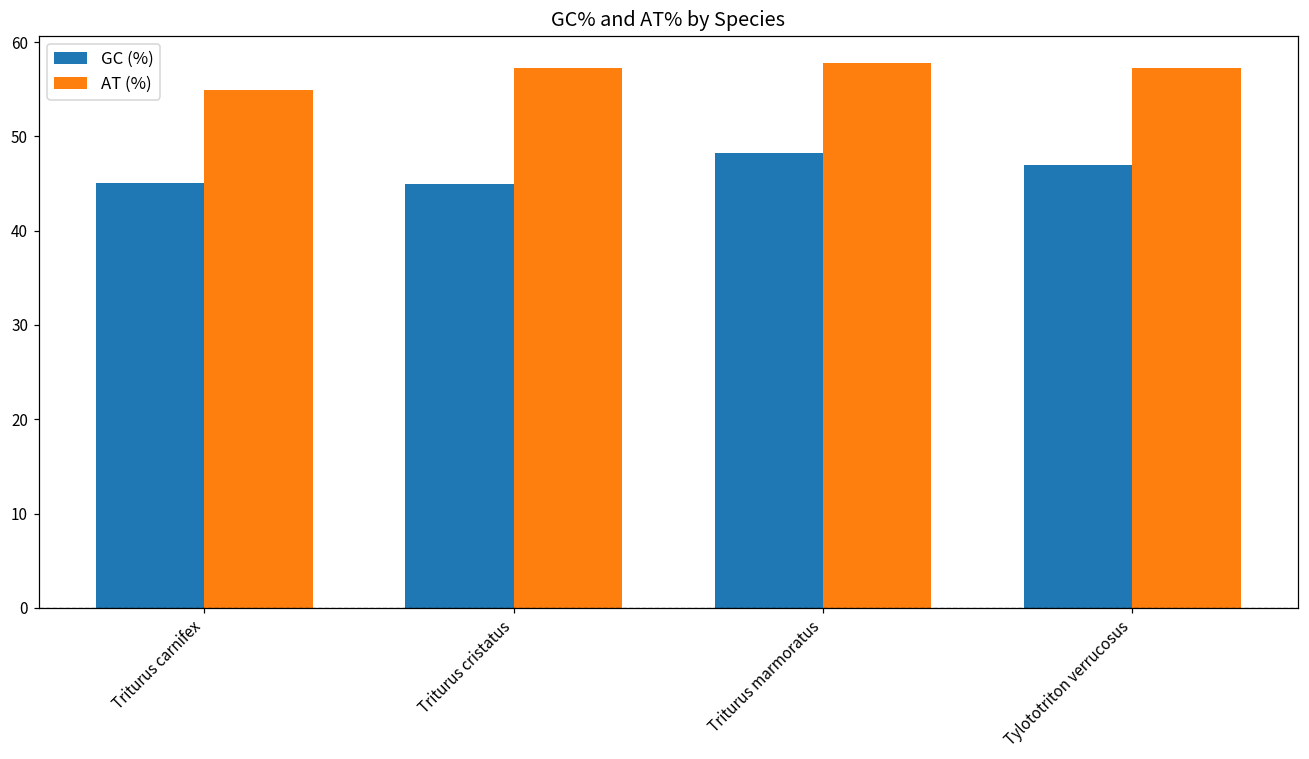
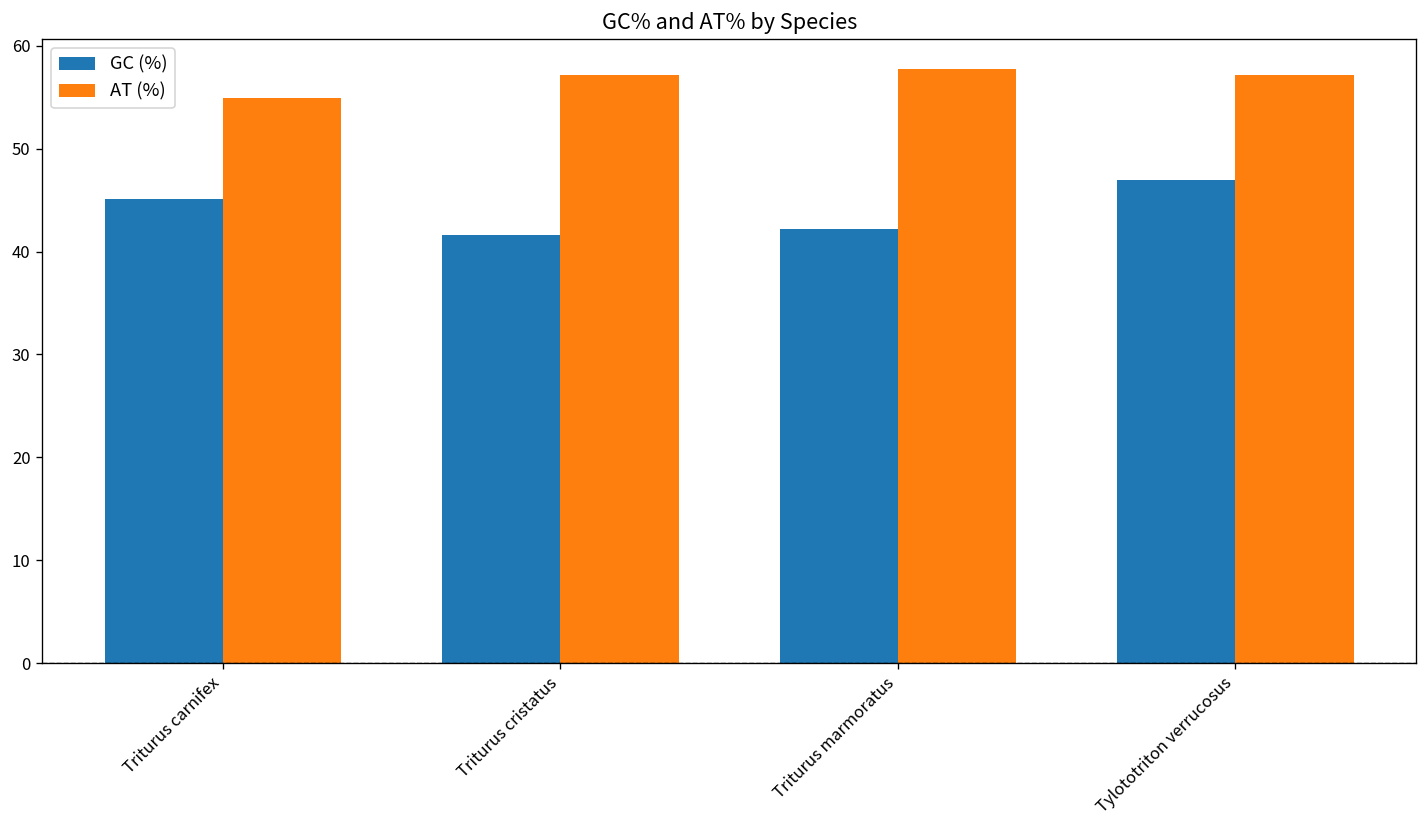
  {
    "GC (%)": {
      "Triturus carnifex": 45,
-     "Triturus cristatus": 45,
-     "Triturus marmoratus": 48,
+     "Triturus cristatus": 42,
+     "Triturus marmoratus": 42,
      "Tylototriton verrucosus": 47
    },
    "AT (%)": {
      "Triturus carnifex": 55,
      "Triturus cristatus": 57,
      "Triturus marmoratus": 58,
      "Tylototriton verrucosus": 57
    }
  }
